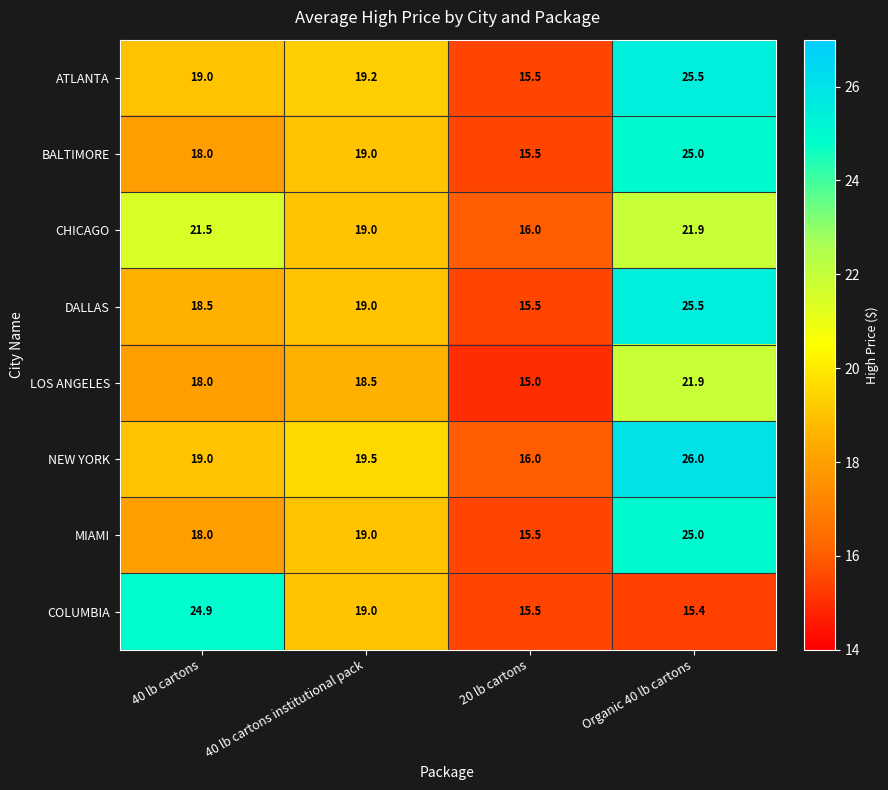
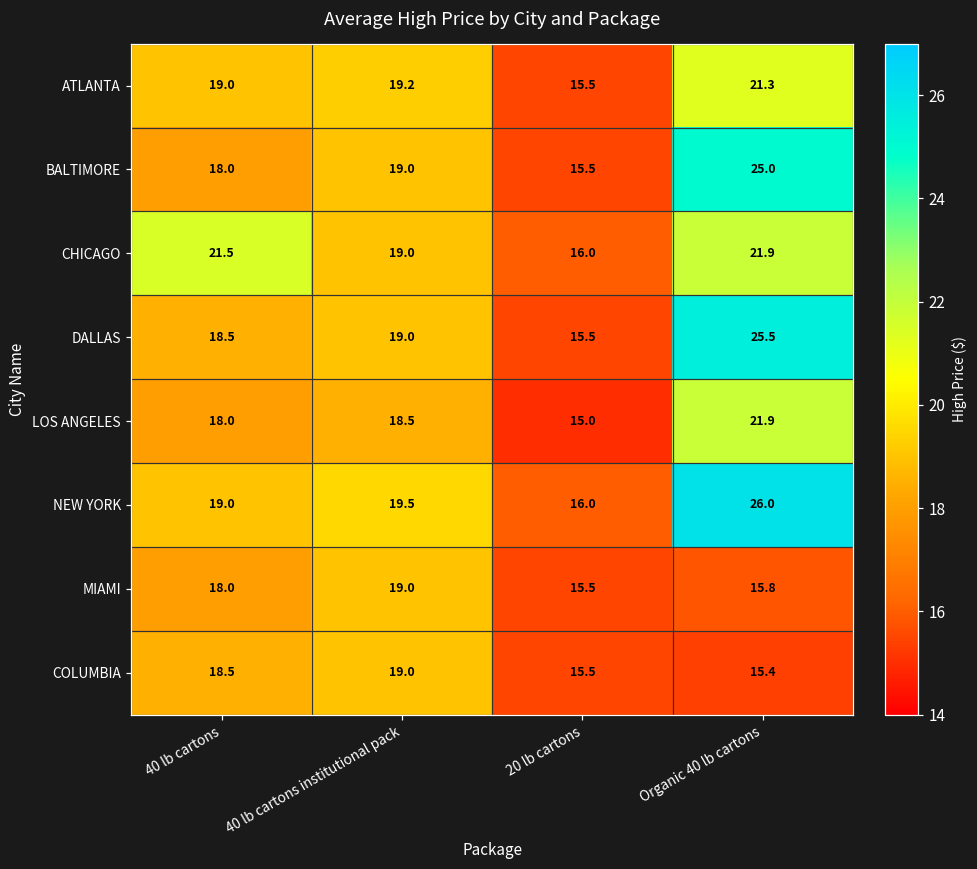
  {
    "ATLANTA": {
      "40 lb cartons": 19.0,
      "40 lb cartons institutional pack": 19.2,
      "20 lb cartons": 15.5,
-     "Organic 40 lb cartons": 25.5
+     "Organic 40 lb cartons": 21.3
    },
    "BALTIMORE": {
      "40 lb cartons": 18.0,
      "40 lb cartons institutional pack": 19.0,
      "20 lb cartons": 15.5,
      "Organic 40 lb cartons": 25.0
    },
    "CHICAGO": {
      "40 lb cartons": 21.5,
      "40 lb cartons institutional pack": 19.0,
      "20 lb cartons": 16.0,
      "Organic 40 lb cartons": 21.9
    },
    "DALLAS": {
      "40 lb cartons": 18.5,
      "40 lb cartons institutional pack": 19.0,
      "20 lb cartons": 15.5,
      "Organic 40 lb cartons": 25.5
    },
    "LOS ANGELES": {
      "40 lb cartons": 18.0,
      "40 lb cartons institutional pack": 18.5,
      "20 lb cartons": 15.0,
      "Organic 40 lb cartons": 21.9
    },
    "NEW YORK": {
      "40 lb cartons": 19.0,
      "40 lb cartons institutional pack": 19.5,
      "20 lb cartons": 16.0,
      "Organic 40 lb cartons": 26.0
    },
    "MIAMI": {
      "40 lb cartons": 18.0,
      "40 lb cartons institutional pack": 19.0,
      "20 lb cartons": 15.5,
-     "Organic 40 lb cartons": 25.0
+     "Organic 40 lb cartons": 15.8
    },
    "COLUMBIA": {
-     "40 lb cartons": 24.9,
+     "40 lb cartons": 18.5,
      "40 lb cartons institutional pack": 19.0,
      "20 lb cartons": 15.5,
      "Organic 40 lb cartons": 15.4
    }
  }
